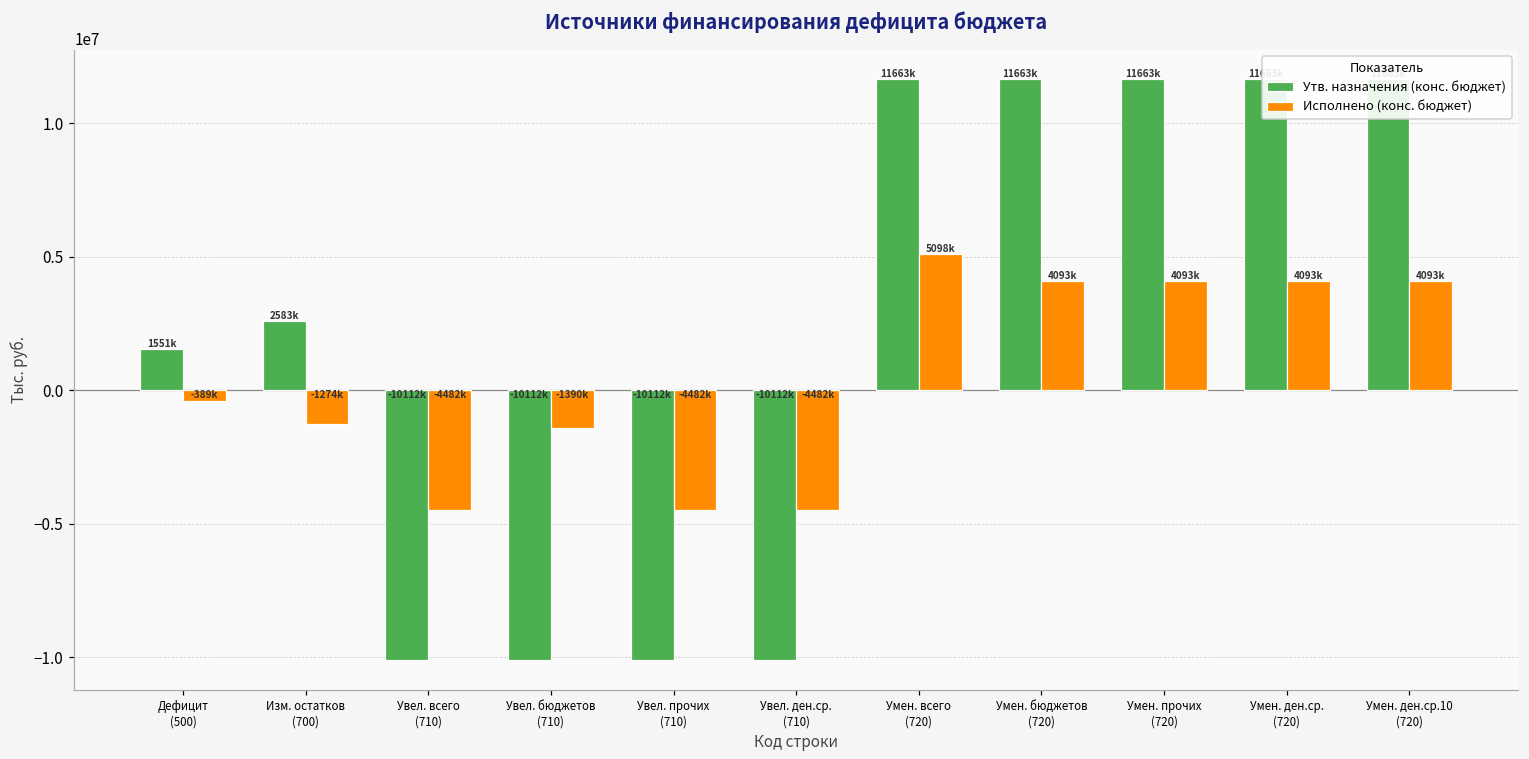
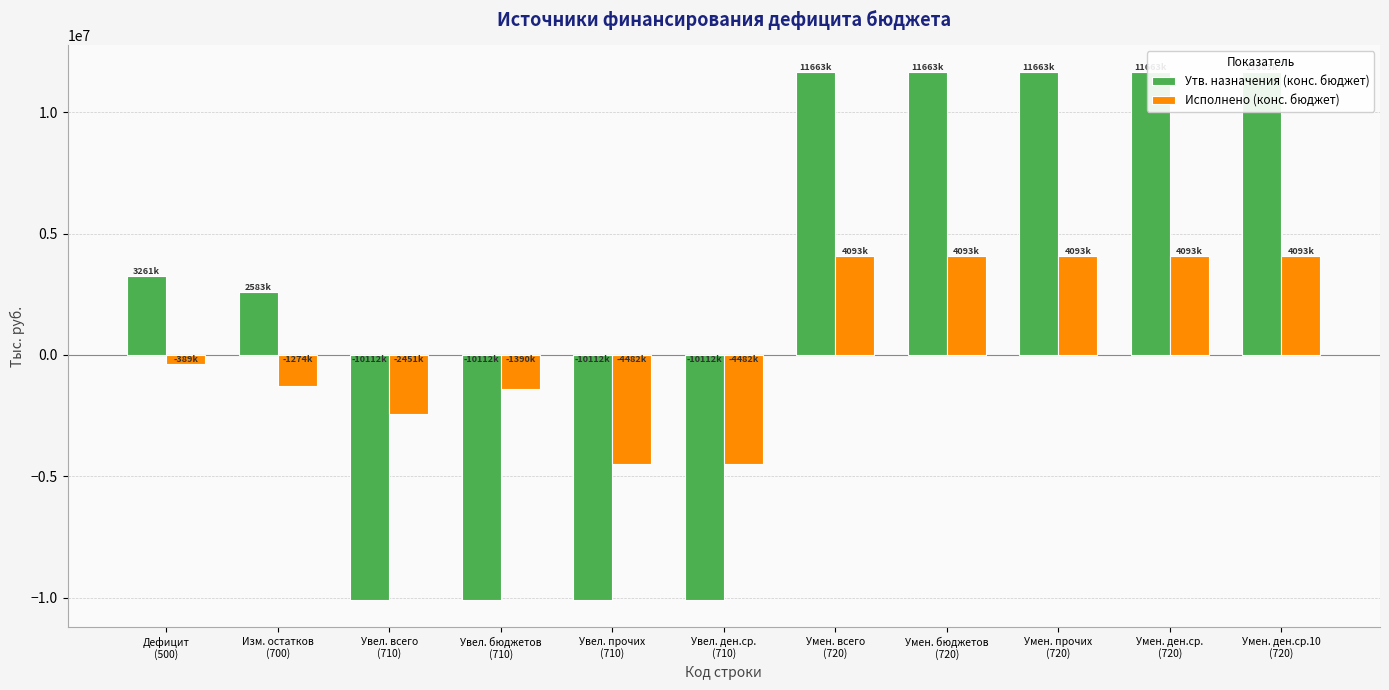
  {
    "Утв. назначения (конс. бюджет)": {
-     "Дефицит (500)": "1551k",
+     "Дефицит (500)": "3261k",
      "Изм. остатков (700)": "2583k",
      "Увел. всего (710)": "-10112k",
      "Увел. бюджетов (710)": "-10112k",
      "Увел. прочих (710)": "-10112k",
      "Увел. ден.ср. (710)": "-10112k",
      "Умен. всего (720)": "11663k",
      "Умен. бюджетов (720)": "11663k",
      "Умен. прочих (720)": "11663k"
    },
    "Исполнено (конс. бюджет)": {
      "Дефицит (500)": "-389k",
      "Изм. остатков (700)": "-1274k",
-     "Увел. всего (710)": "-4482k",
+     "Увел. всего (710)": "-2451k",
      "Увел. бюджетов (710)": "-1390k",
      "Увел. прочих (710)": "-4482k",
      "Увел. ден.ср. (710)": "-4482k",
-     "Умен. всего (720)": "5098k",
+     "Умен. всего (720)": "4093k",
      "Умен. бюджетов (720)": "4093k",
      "Умен. прочих (720)": "4093k",
      "Умен. ден.ср. (720)": "4093k",
      "Умен. ден.ср.10 (720)": "4093k"
    }
  }
